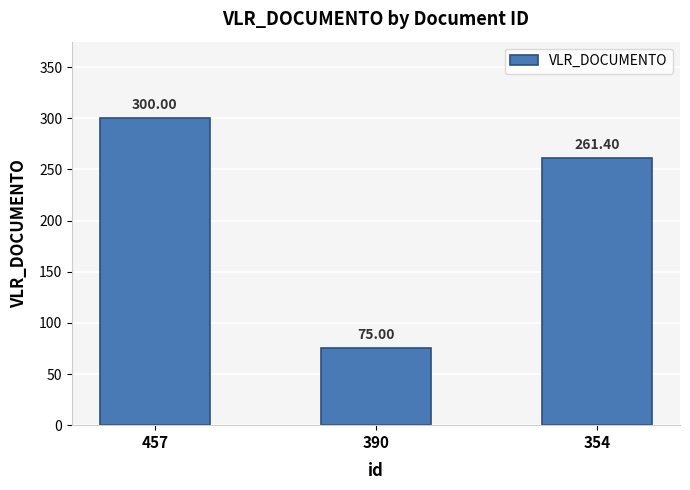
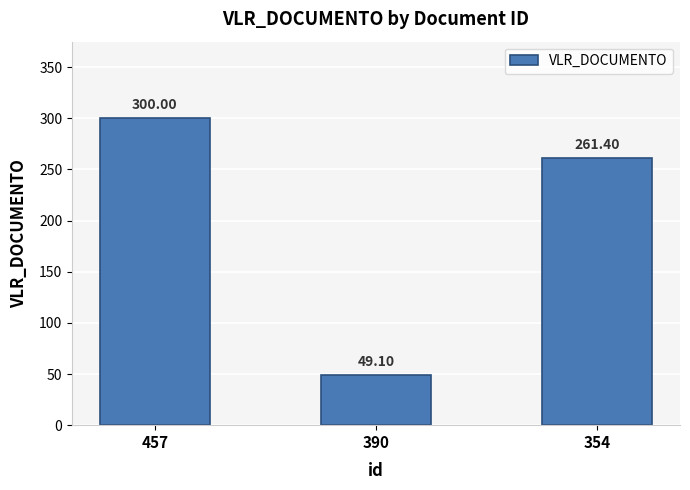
  {
    "457": 300.00,
-   "390": 75.00,
+   "390": 49.10,
    "354": 261.40
  }
